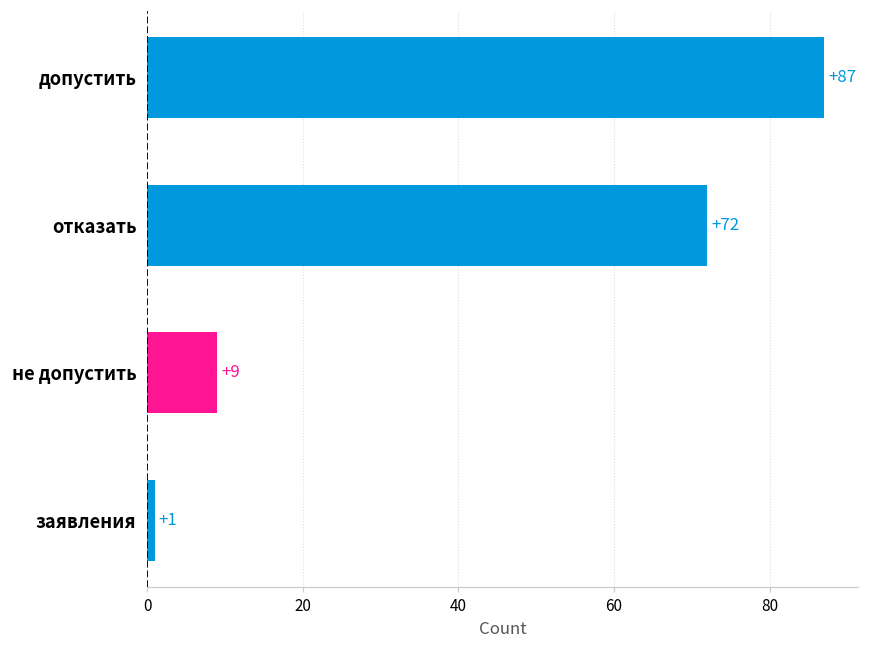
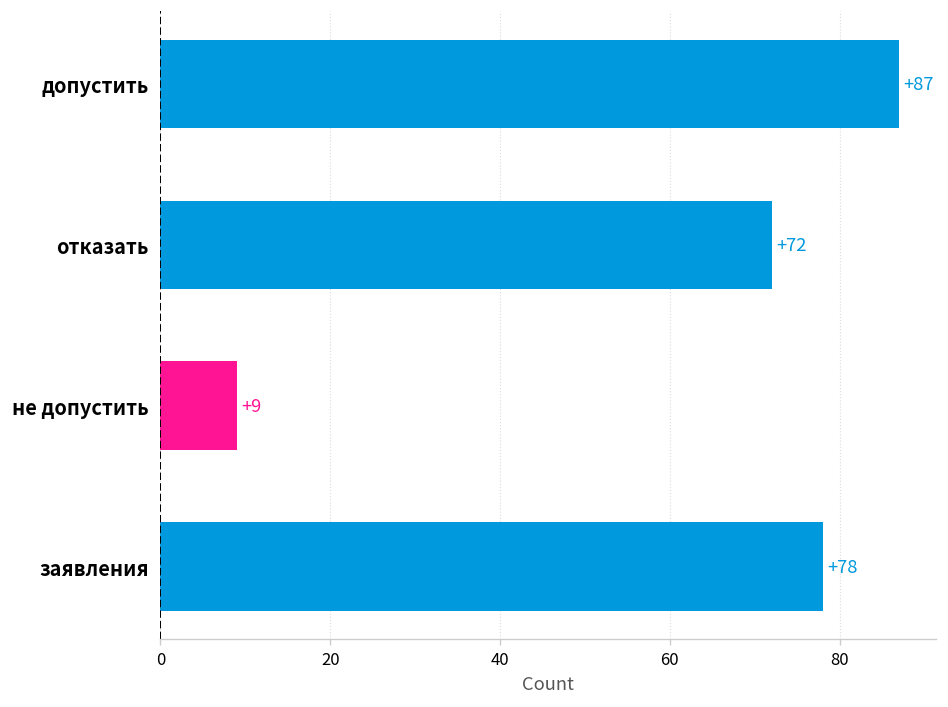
  {
    "допустить": "+87",
    "отказать": "+72",
    "не допустить": "+9",
-   "заявления": "+1"
+   "заявления": "+78"
  }
